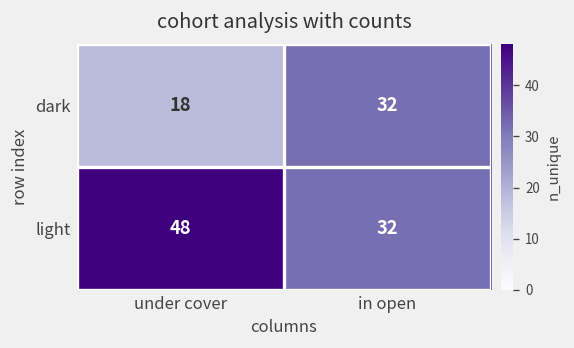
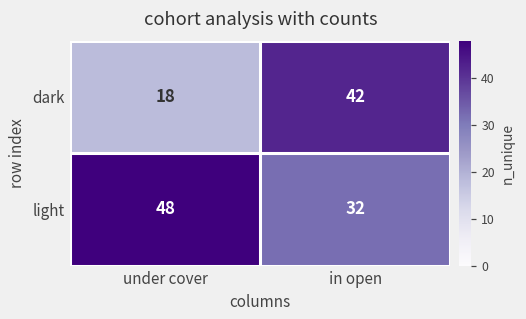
  {
    "dark": {
      "under cover": 18,
-     "in open": 32
+     "in open": 42
    },
    "light": {
      "under cover": 48,
      "in open": 32
    }
  }
